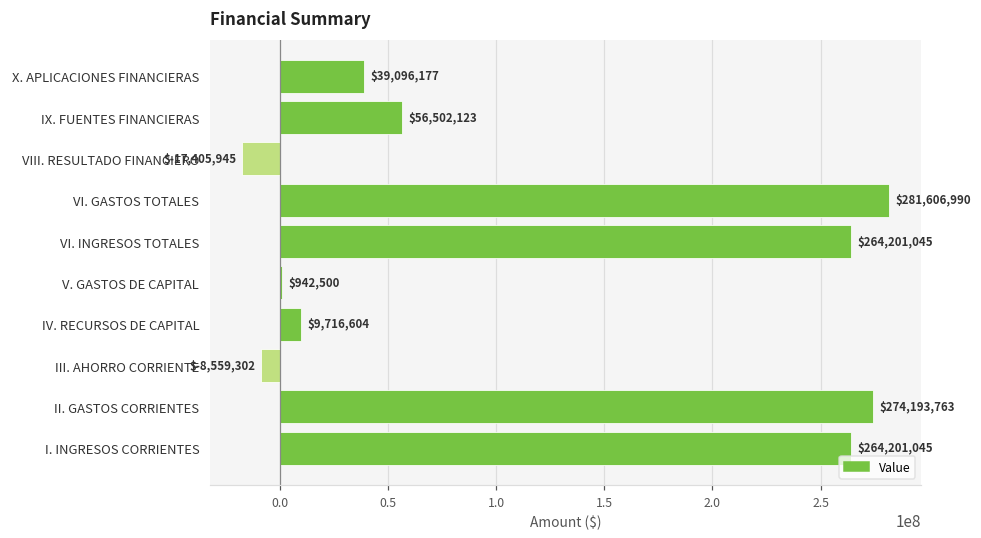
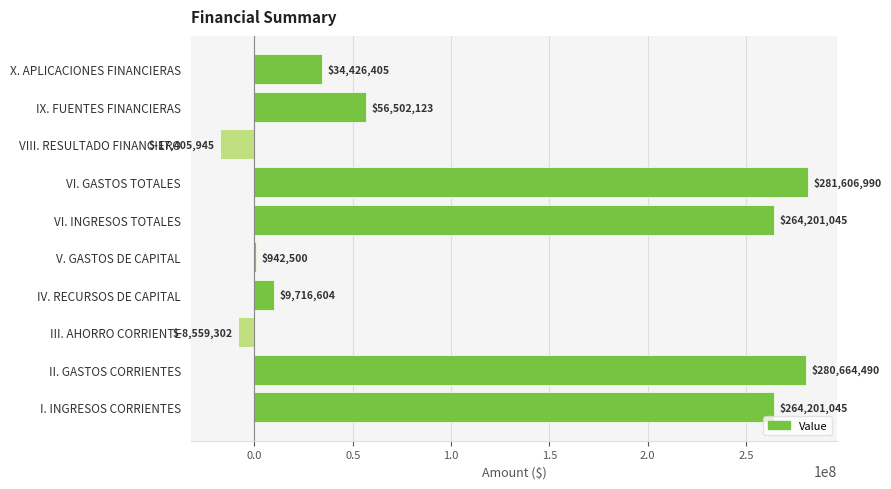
  {
-   "X. APLICACIONES FINANCIERAS": "$39,096,177",
+   "X. APLICACIONES FINANCIERAS": "$34,426,405",
    "IX. FUENTES FINANCIERAS": "$56,502,123",
    "VIII. RESULTADO FINANCIERO": "$-17,405,945",
    "VI. GASTOS TOTALES": "$281,606,990",
    "VI. INGRESOS TOTALES": "$264,201,045",
    "V. GASTOS DE CAPITAL": "$942,500",
    "IV. RECURSOS DE CAPITAL": "$9,716,604",
    "III. AHORRO CORRIENTE": "$-8,559,302",
-   "II. GASTOS CORRIENTES": "$274,193,763",
+   "II. GASTOS CORRIENTES": "$280,664,490",
    "I. INGRESOS CORRIENTES": "$264,201,045"
  }
